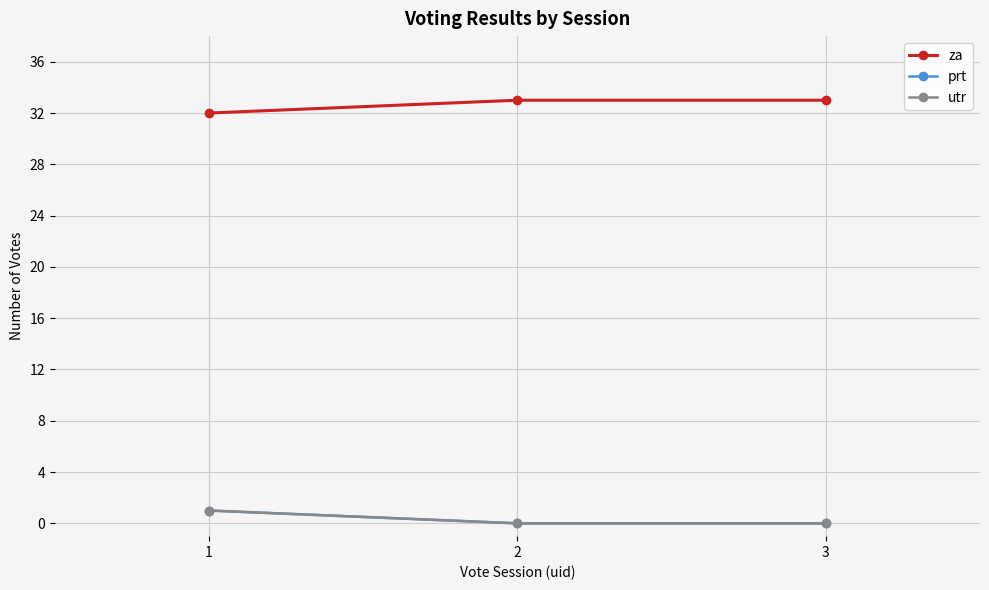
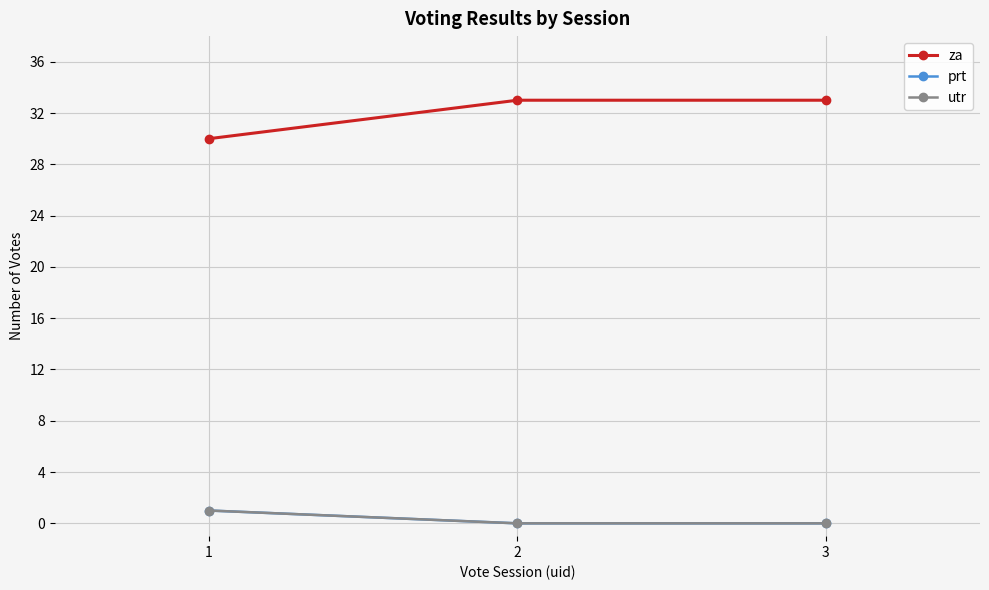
  {
    "za": {
-     "1": 32,
+     "1": 30,
      "2": 33,
      "3": 33
    },
    "utr": {
      "1": 1,
      "2": 0,
      "3": 0
    }
  }
